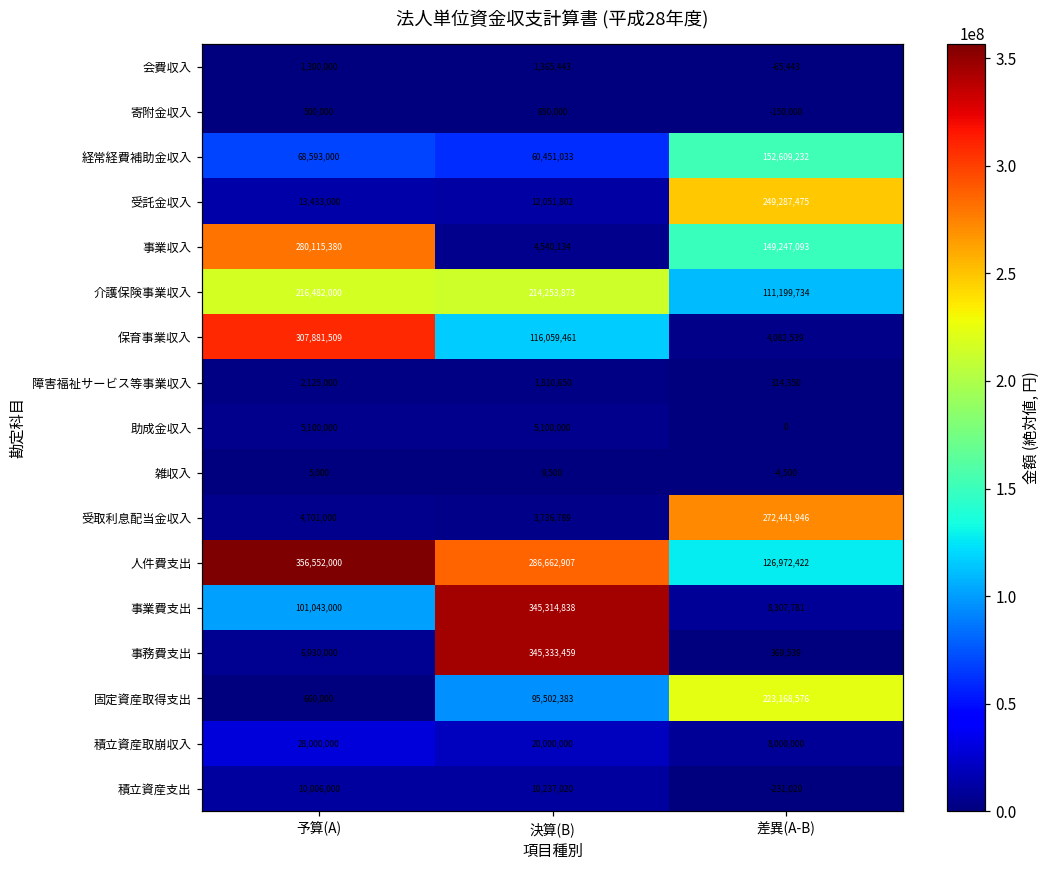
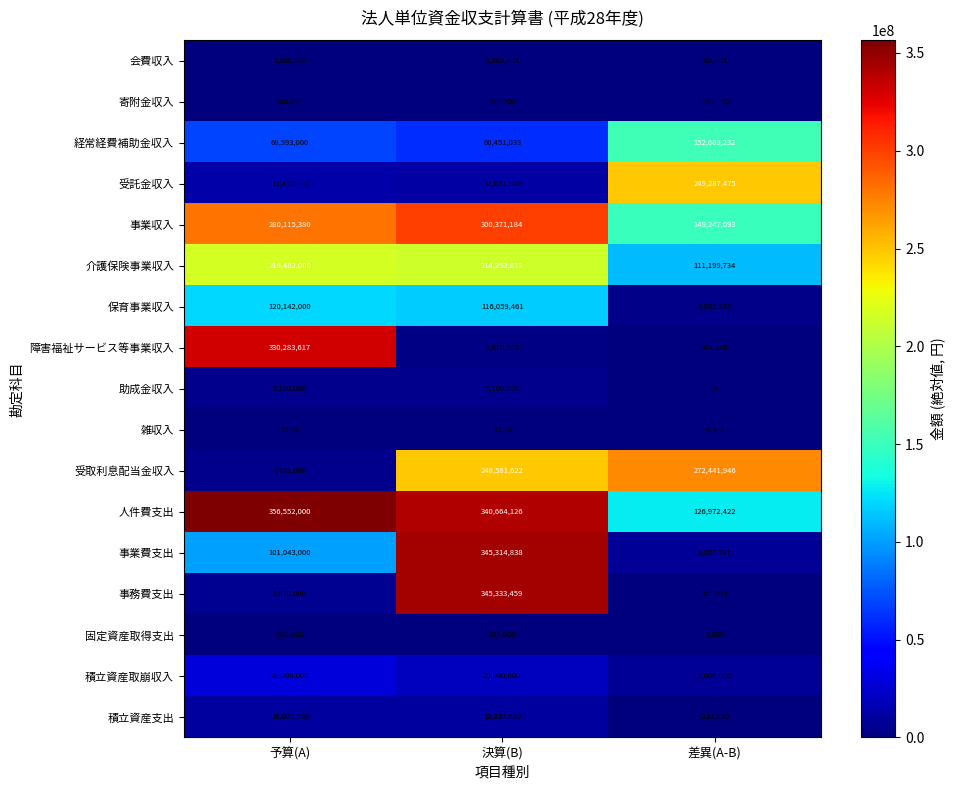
  {
    "会費収入": {
      "予算(A)": "1,300,000",
      "決算(B)": "1,365,443",
      "差異(A-B)": "-65,443"
    },
    "寄附金収入": {
      "予算(A)": "500,000",
      "決算(B)": "650,000",
      "差異(A-B)": "-150,000"
    },
    "経常経費補助金収入": {
      "予算(A)": "68,593,000",
      "決算(B)": "60,451,033",
      "差異(A-B)": "152,609,232"
    },
    "受託金収入": {
      "予算(A)": "13,433,000",
      "決算(B)": "12,051,802",
      "差異(A-B)": "249,287,475"
    },
    "事業収入": {
      "予算(A)": "280,115,380",
-     "決算(B)": "4,540,134",
+     "決算(B)": "300,371,184",
      "差異(A-B)": "149,247,093"
    },
    "介護保険事業収入": {
      "予算(A)": "216,482,000",
      "決算(B)": "214,253,873",
      "差異(A-B)": "111,199,734"
    },
    "保育事業収入": {
-     "予算(A)": "307,881,509",
+     "予算(A)": "120,142,000",
      "決算(B)": "116,059,461",
      "差異(A-B)": "4,082,539"
    },
    "障害福祉サービス等事業収入": {
-     "予算(A)": "2,125,000",
+     "予算(A)": "330,283,617",
      "決算(B)": "1,810,650",
      "差異(A-B)": "314,350"
    },
    "助成金収入": {
      "予算(A)": "5,100,000",
      "決算(B)": "5,100,000",
      "差異(A-B)": "0"
    },
    "雑収入": {
      "予算(A)": "5,000",
      "決算(B)": "9,500",
      "差異(A-B)": "-4,500"
    },
    "受取利息配当金収入": {
      "予算(A)": "4,701,000",
-     "決算(B)": "3,736,789",
+     "決算(B)": "248,581,622",
      "差異(A-B)": "272,441,946"
    },
    "人件費支出": {
      "予算(A)": "356,552,000",
-     "決算(B)": "286,662,907",
+     "決算(B)": "340,664,126",
      "差異(A-B)": "126,972,422"
    },
    "事業費支出": {
      "予算(A)": "101,043,000",
      "決算(B)": "345,314,838",
      "差異(A-B)": "8,307,781"
    },
    "事務費支出": {
      "予算(A)": "6,930,000",
      "決算(B)": "345,333,459",
      "差異(A-B)": "369,539"
    },
    "固定資産取得支出": {
      "予算(A)": "660,000",
-     "決算(B)": "95,502,383",
-     "差異(A-B)": "223,168,576"
+     "決算(B)": "659,000",
+     "差異(A-B)": "1,000"
    },
    "積立資産取崩収入": {
      "予算(A)": "28,000,000",
      "決算(B)": "20,000,000",
      "差異(A-B)": "8,000,000"
    },
    "積立資産支出": {
      "予算(A)": "10,006,000",
      "決算(B)": "10,237,020",
      "差異(A-B)": "-231,020"
    }
  }
